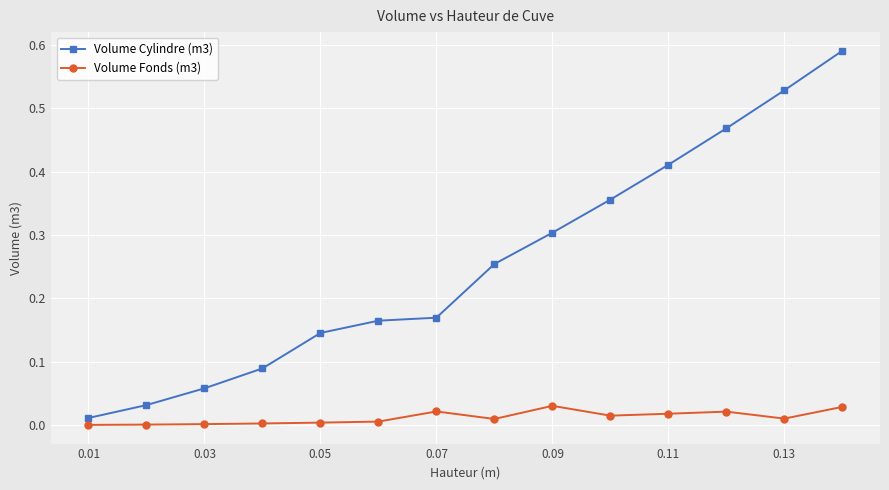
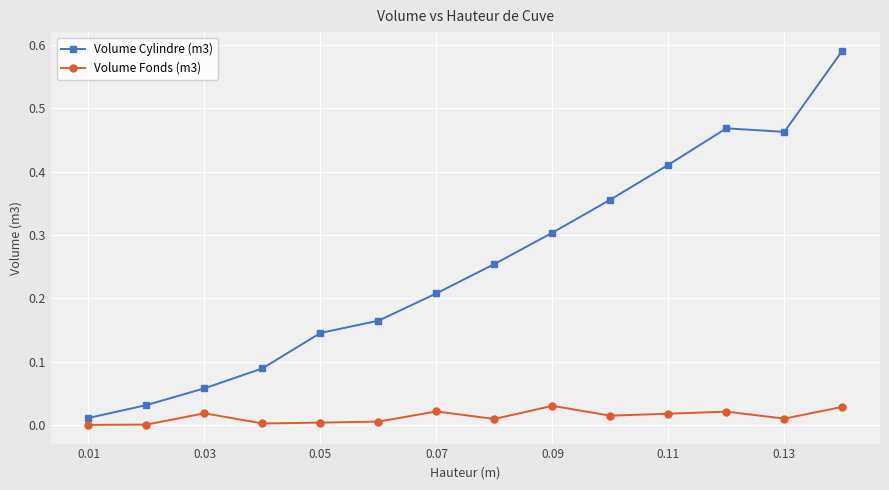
  {
    "Volume Cylindre (m3)": {
      "0.01": 0.01,
      "0.03": 0.06,
      "0.05": 0.15,
-     "0.07": 0.17,
+     "0.07": 0.21,
      "0.09": 0.30,
      "0.11": 0.41,
-     "0.13": 0.53
+     "0.13": 0.46
    },
    "Volume Fonds (m3)": {
      "0.01": 0.00,
-     "0.03": 0.00,
+     "0.03": 0.02,
      "0.05": 0.00,
      "0.07": 0.02,
      "0.09": 0.03,
      "0.11": 0.02,
      "0.13": 0.01
    }
  }
